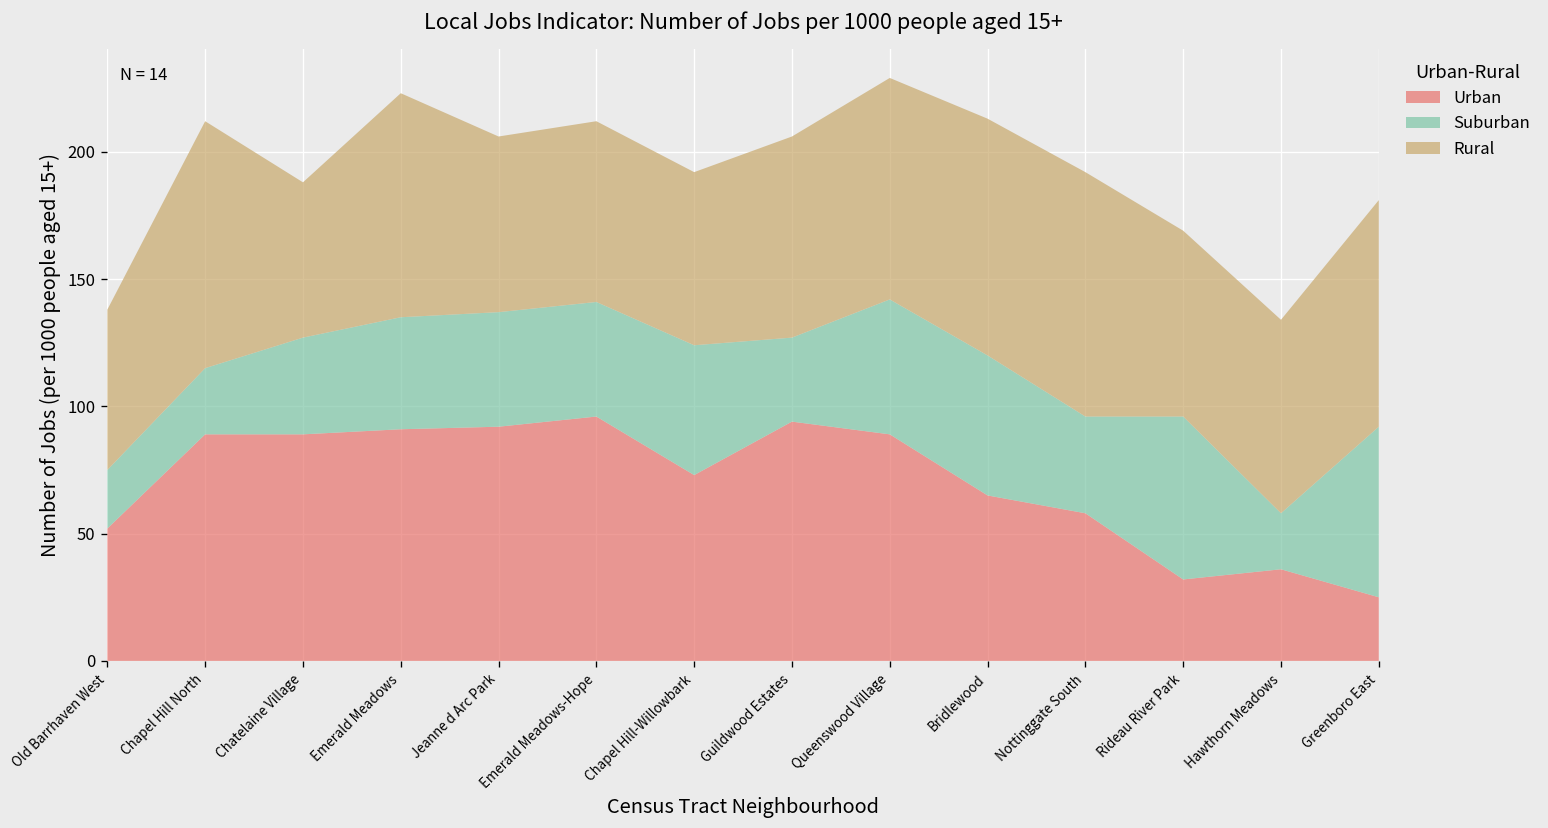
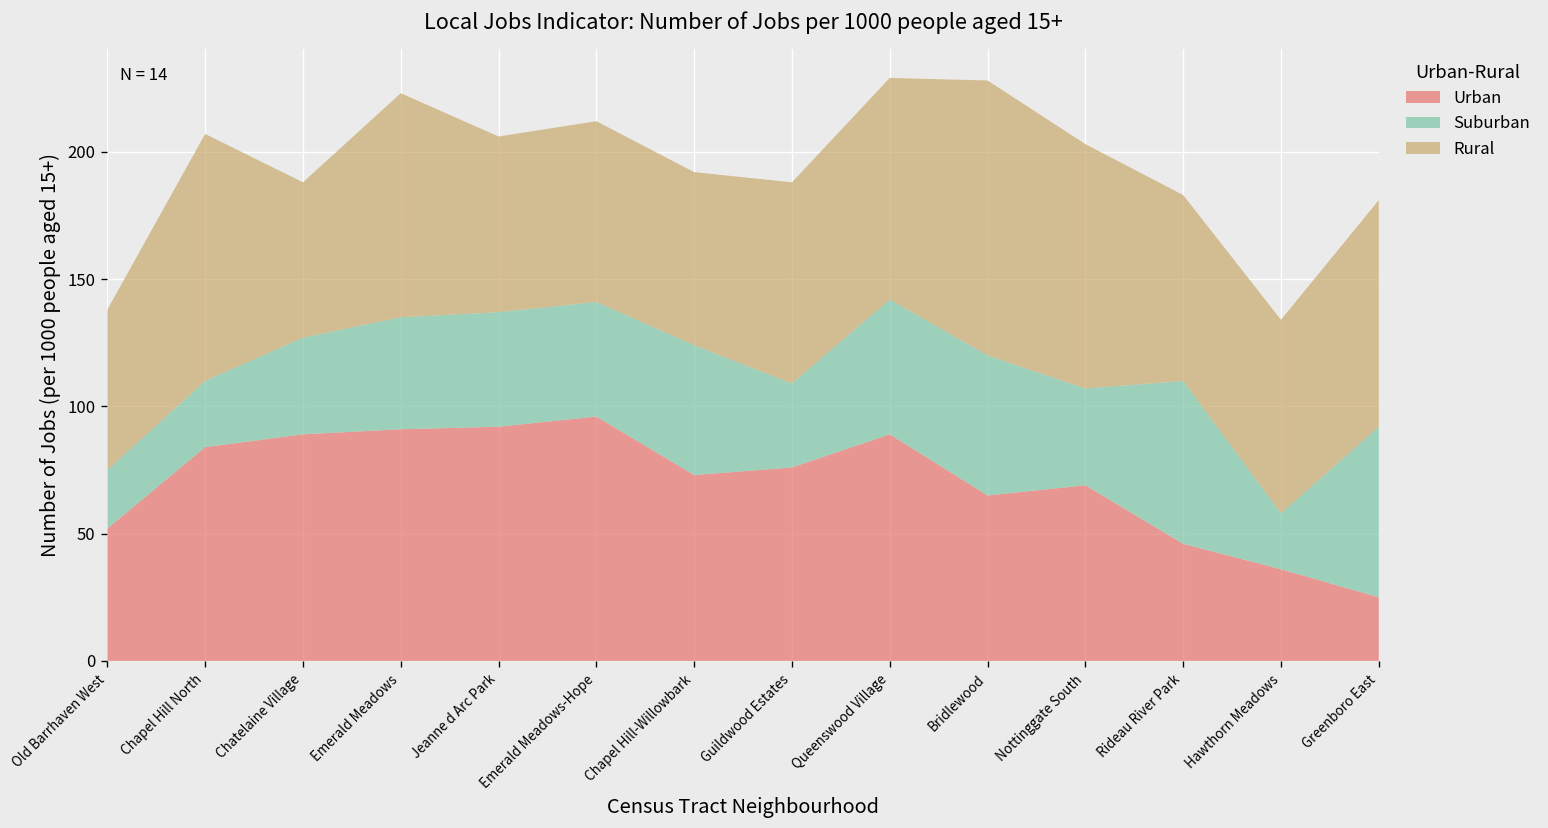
  {
    "Urban": {
      "Old Barrhaven West": 52,
-     "Chapel Hill North": 89,
+     "Chapel Hill North": 84,
      "Chatelaine Village": 89,
      "Emerald Meadows": 91,
      "Jeanne d Arc Park": 92,
      "Emerald Meadows-Hope": 96,
      "Chapel Hill-Willowbark": 73,
-     "Guildwood Estates": 94,
+     "Guildwood Estates": 76,
      "Queenswood Village": 89,
      "Bridlewood": 65,
-     "Nottinggate South": 58,
-     "Rideau River Park": 32,
+     "Nottinggate South": 69,
+     "Rideau River Park": 46,
      "Hawthorn Meadows": 36,
      "Greenboro East": 25
    },
    "Suburban": {
      "Old Barrhaven West": 23,
      "Chapel Hill North": 26,
      "Chatelaine Village": 38,
      "Emerald Meadows": 44,
      "Jeanne d Arc Park": 45,
      "Emerald Meadows-Hope": 45,
      "Chapel Hill-Willowbark": 51,
      "Guildwood Estates": 33,
      "Queenswood Village": 53,
      "Bridlewood": 55,
      "Nottinggate South": 38,
      "Rideau River Park": 64,
      "Hawthorn Meadows": 22,
      "Greenboro East": 67
    },
    "Rural": {
      "Old Barrhaven West": 63,
      "Chapel Hill North": 97,
      "Chatelaine Village": 61,
      "Emerald Meadows": 88,
      "Jeanne d Arc Park": 69,
      "Emerald Meadows-Hope": 71,
      "Chapel Hill-Willowbark": 68,
      "Guildwood Estates": 79,
      "Queenswood Village": 87,
-     "Bridlewood": 93,
+     "Bridlewood": 108,
      "Nottinggate South": 96,
      "Rideau River Park": 73,
      "Hawthorn Meadows": 76,
      "Greenboro East": 89
    }
  }
